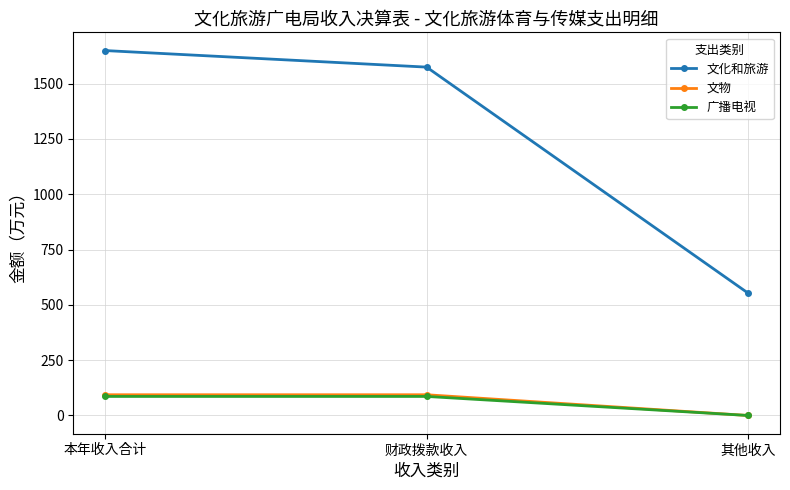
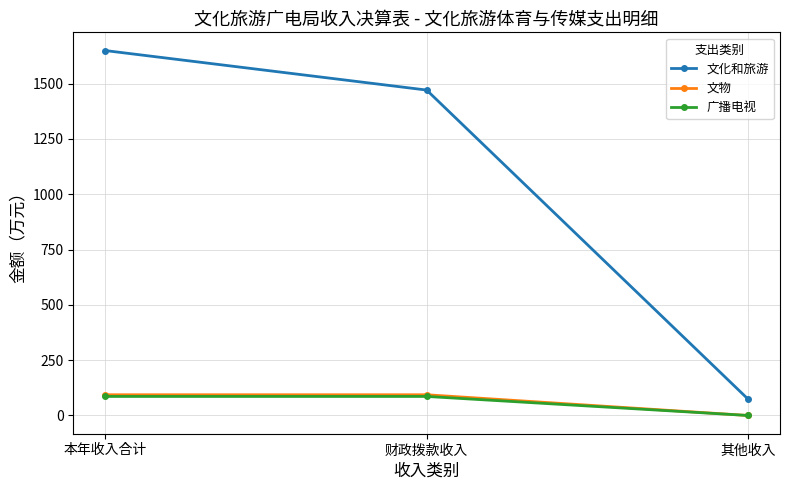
  {
    "文化和旅游": {
      "本年收入合计": 1650,
-     "财政拨款收入": 1570,
-     "其他收入": 550
+     "财政拨款收入": 1470,
+     "其他收入": 70
    }
  }
